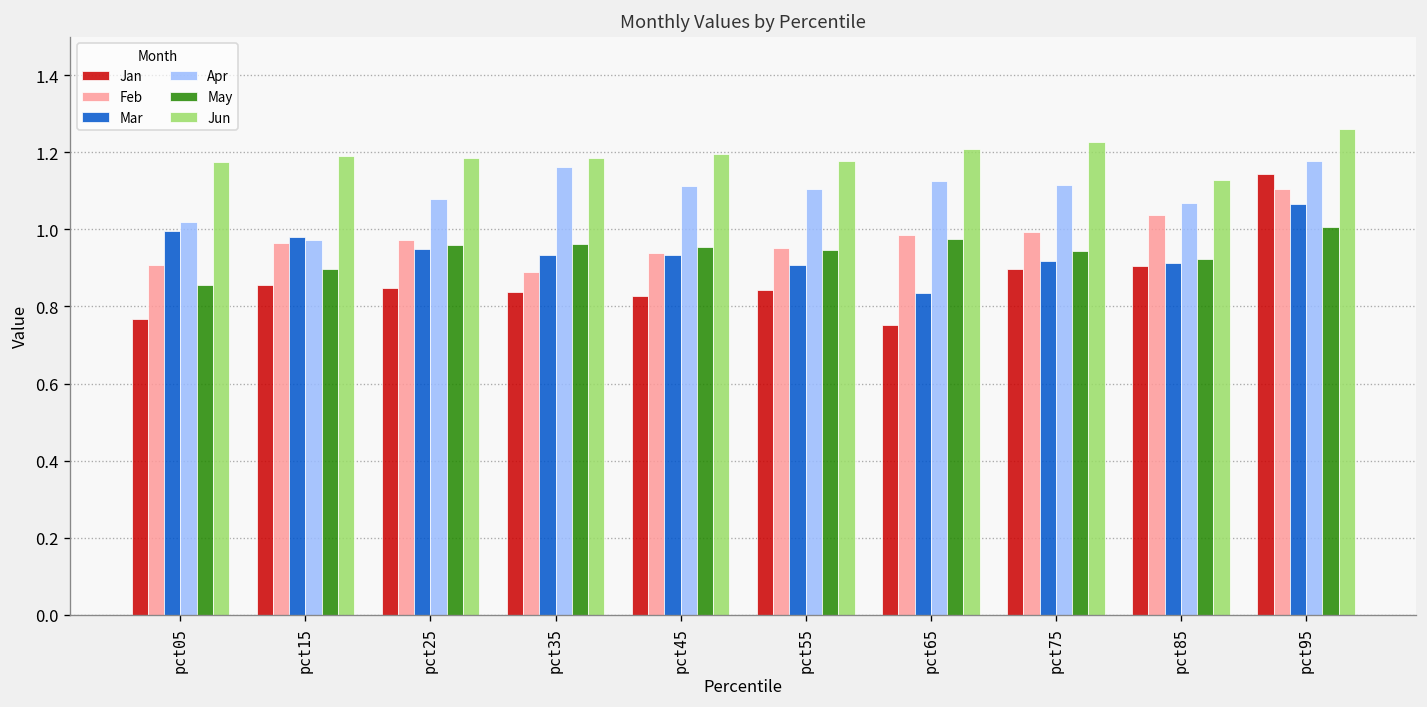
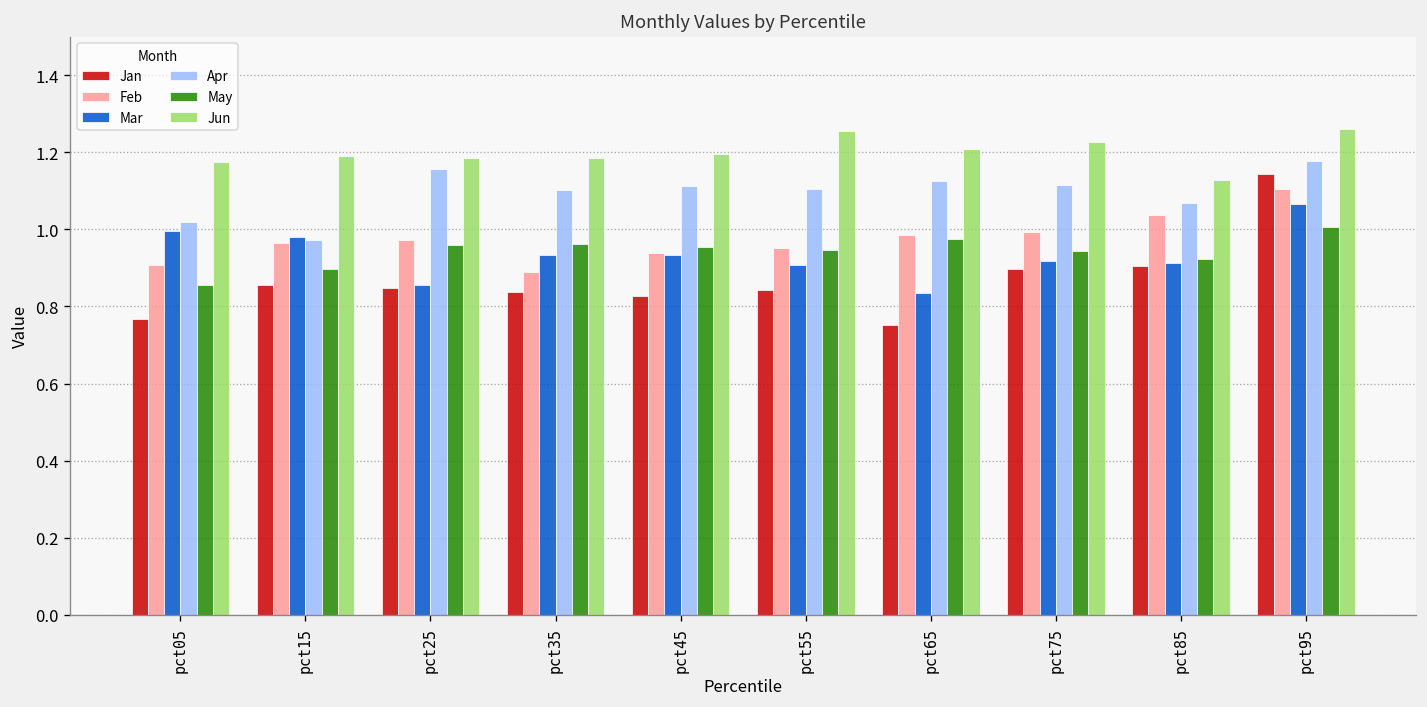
  {
    "Jan": {
      "pct05": 0.77,
      "pct15": 0.85,
      "pct25": 0.85,
      "pct35": 0.84,
      "pct45": 0.83,
      "pct55": 0.84,
      "pct65": 0.75,
      "pct75": 0.90,
      "pct85": 0.90,
      "pct95": 1.14
    },
    "Feb": {
      "pct05": 0.91,
      "pct15": 0.96,
      "pct25": 0.97,
      "pct35": 0.89,
      "pct45": 0.94,
      "pct55": 0.95,
      "pct65": 0.99,
      "pct75": 0.99,
      "pct85": 1.04,
      "pct95": 1.11
    },
    "Mar": {
      "pct05": 1.00,
      "pct15": 0.98,
-     "pct25": 0.95,
+     "pct25": 0.85,
      "pct35": 0.93,
      "pct45": 0.93,
      "pct55": 0.91,
      "pct65": 0.83,
      "pct75": 0.92,
      "pct85": 0.91,
      "pct95": 1.07
    },
    "Apr": {
      "pct05": 1.02,
      "pct15": 0.97,
-     "pct25": 1.08,
-     "pct35": 1.16,
+     "pct25": 1.16,
+     "pct35": 1.10,
      "pct45": 1.11,
      "pct55": 1.11,
      "pct65": 1.13,
      "pct75": 1.12,
      "pct85": 1.07,
      "pct95": 1.18
    },
    "May": {
      "pct05": 0.85,
      "pct15": 0.90,
      "pct25": 0.96,
      "pct35": 0.96,
      "pct45": 0.95,
      "pct55": 0.95,
      "pct65": 0.97,
      "pct75": 0.94,
      "pct85": 0.92,
      "pct95": 1.01
    },
    "Jun": {
      "pct05": 1.17,
      "pct15": 1.19,
      "pct25": 1.18,
      "pct35": 1.19,
      "pct45": 1.19,
-     "pct55": 1.18,
+     "pct55": 1.26,
      "pct65": 1.21,
      "pct75": 1.23,
      "pct85": 1.13,
      "pct95": 1.26
    }
  }
